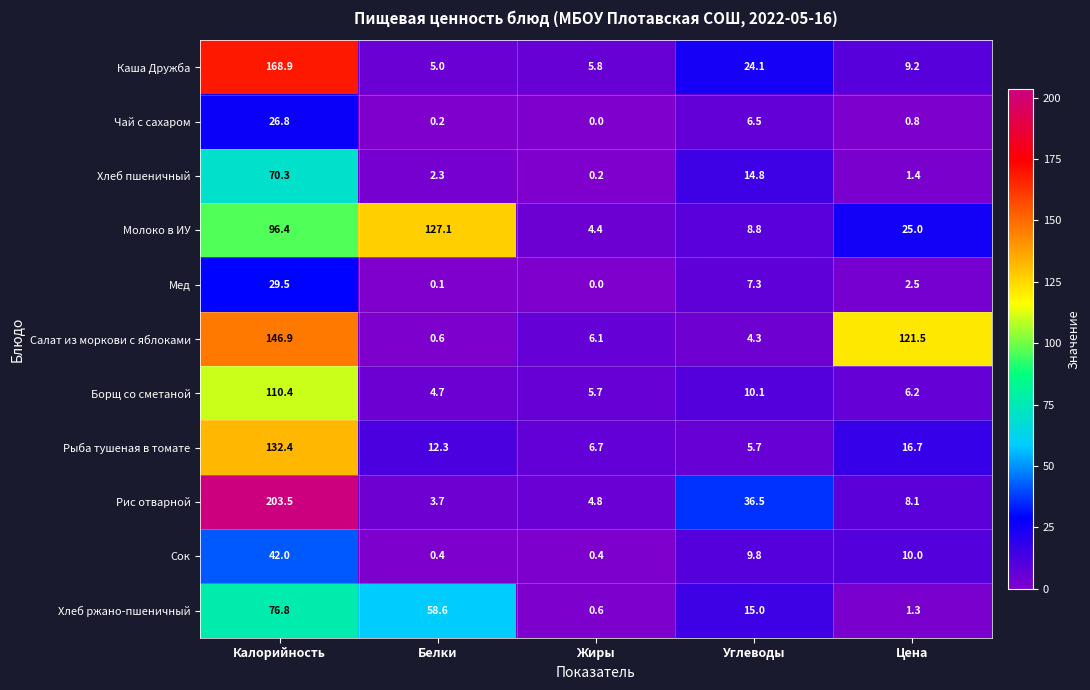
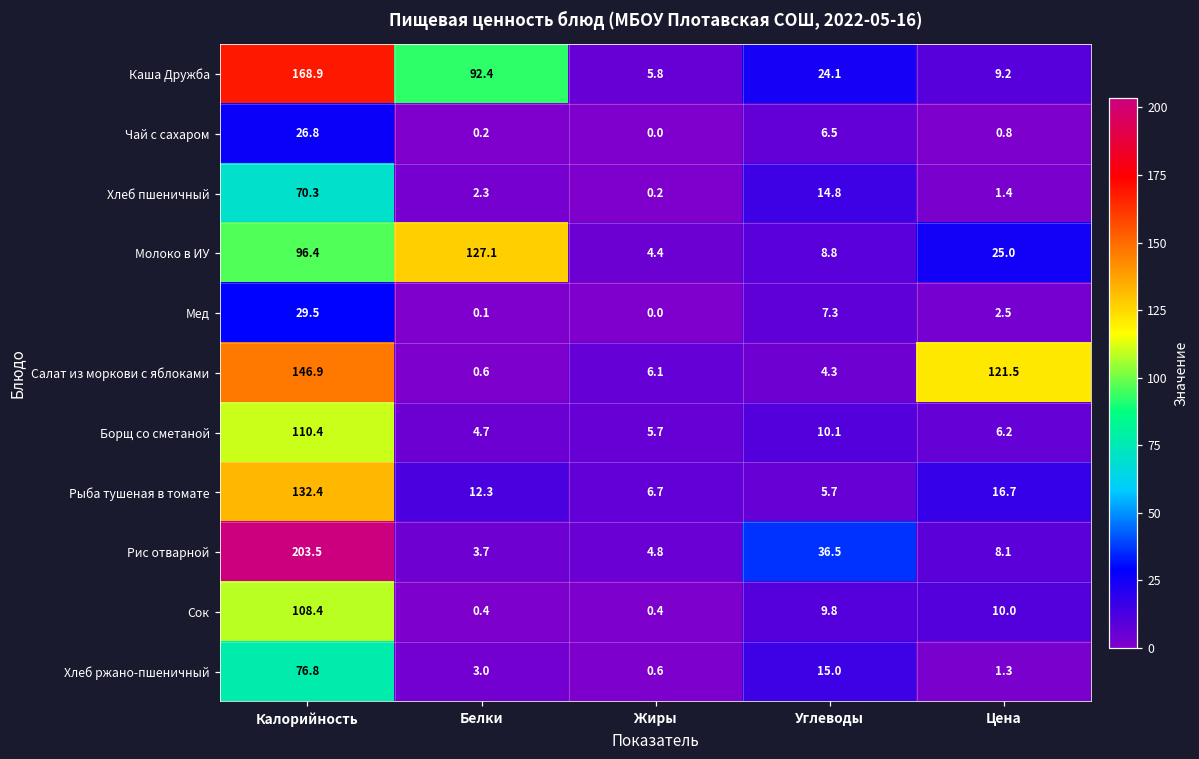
  {
    "Каша Дружба": {
      "Калорийность": 168.9,
-     "Белки": 5.0,
+     "Белки": 92.4,
      "Жиры": 5.8,
      "Углеводы": 24.1,
      "Цена": 9.2
    },
    "Чай с сахаром": {
      "Калорийность": 26.8,
      "Белки": 0.2,
      "Жиры": 0.0,
      "Углеводы": 6.5,
      "Цена": 0.8
    },
    "Хлеб пшеничный": {
      "Калорийность": 70.3,
      "Белки": 2.3,
      "Жиры": 0.2,
      "Углеводы": 14.8,
      "Цена": 1.4
    },
    "Молоко в ИУ": {
      "Калорийность": 96.4,
      "Белки": 127.1,
      "Жиры": 4.4,
      "Углеводы": 8.8,
      "Цена": 25.0
    },
    "Мед": {
      "Калорийность": 29.5,
      "Белки": 0.1,
      "Жиры": 0.0,
      "Углеводы": 7.3,
      "Цена": 2.5
    },
    "Салат из моркови с яблоками": {
      "Калорийность": 146.9,
      "Белки": 0.6,
      "Жиры": 6.1,
      "Углеводы": 4.3,
      "Цена": 121.5
    },
    "Борщ со сметаной": {
      "Калорийность": 110.4,
      "Белки": 4.7,
      "Жиры": 5.7,
      "Углеводы": 10.1,
      "Цена": 6.2
    },
    "Рыба тушеная в томате": {
      "Калорийность": 132.4,
      "Белки": 12.3,
      "Жиры": 6.7,
      "Углеводы": 5.7,
      "Цена": 16.7
    },
    "Рис отварной": {
      "Калорийность": 203.5,
      "Белки": 3.7,
      "Жиры": 4.8,
      "Углеводы": 36.5,
      "Цена": 8.1
    },
    "Сок": {
-     "Калорийность": 42.0,
+     "Калорийность": 108.4,
      "Белки": 0.4,
      "Жиры": 0.4,
      "Углеводы": 9.8,
      "Цена": 10.0
    },
    "Хлеб ржано-пшеничный": {
      "Калорийность": 76.8,
-     "Белки": 58.6,
+     "Белки": 3.0,
      "Жиры": 0.6,
      "Углеводы": 15.0,
      "Цена": 1.3
    }
  }
